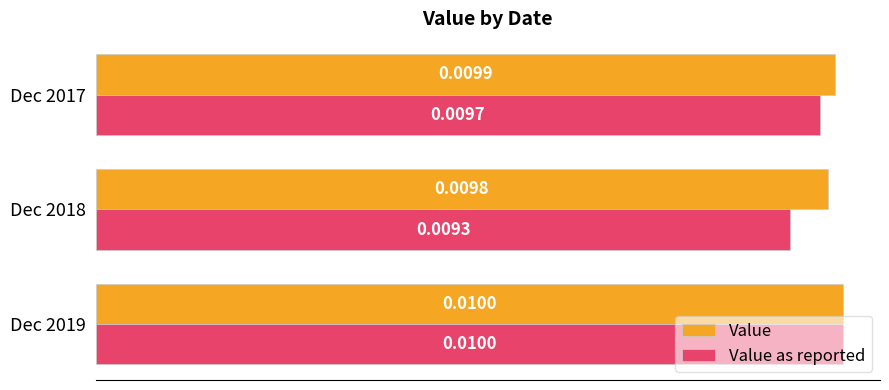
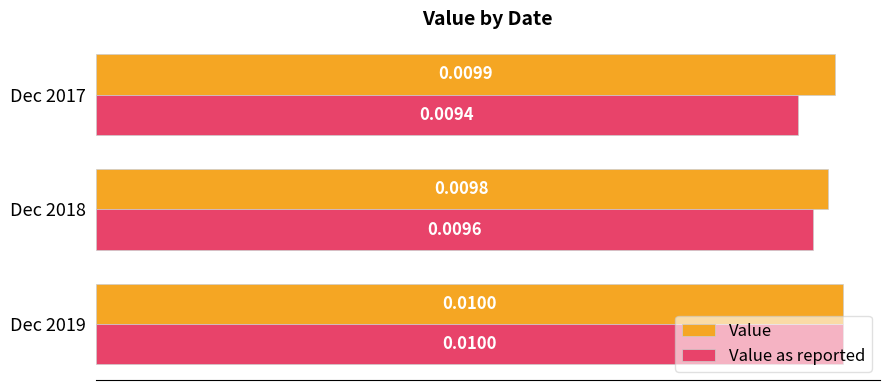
  {
    "Value": {
      "Dec 2017": 0.0099,
      "Dec 2018": 0.0098,
      "Dec 2019": 0.0100
    },
    "Value as reported": {
-     "Dec 2017": 0.0097,
-     "Dec 2018": 0.0093
+     "Dec 2017": 0.0094,
+     "Dec 2018": 0.0096
    }
  }
